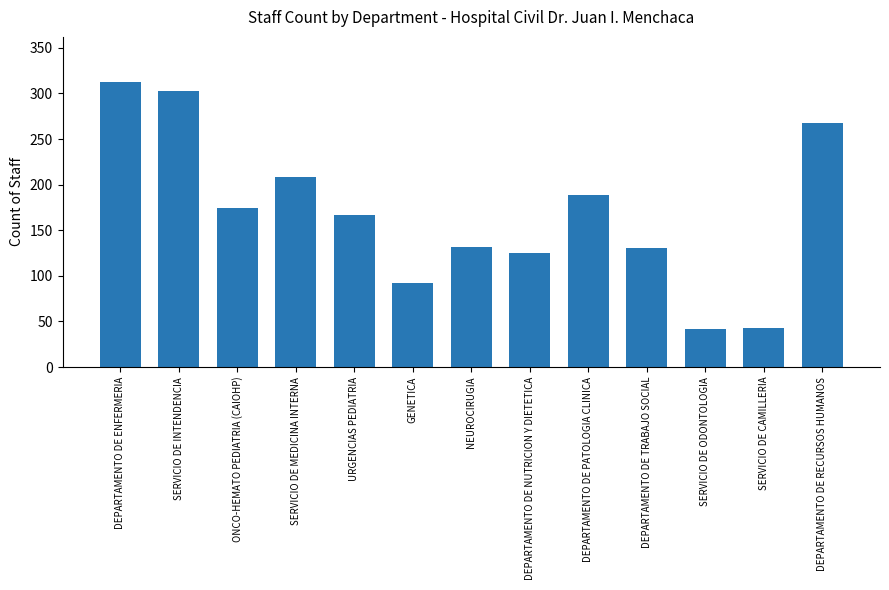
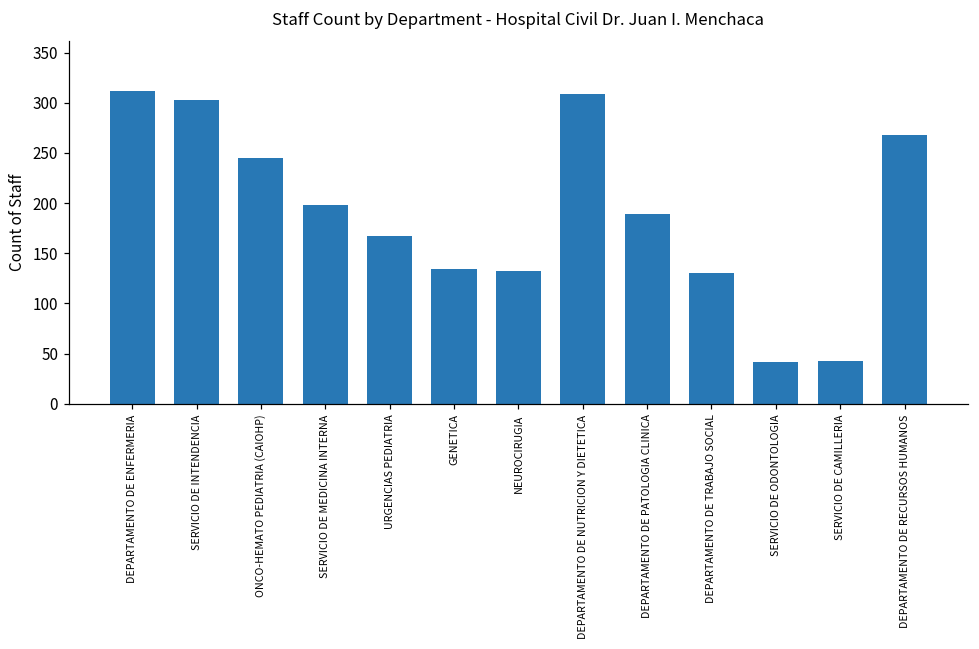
  {
    "DEPARTAMENTO DE ENFERMERIA": 310,
    "SERVICIO DE INTENDENCIA": 300,
-   "ONCO-HEMATO PEDIATRIA (CAIOHP)": 170,
-   "SERVICIO DE MEDICINA INTERNA": 210,
+   "ONCO-HEMATO PEDIATRIA (CAIOHP)": 250,
+   "SERVICIO DE MEDICINA INTERNA": 200,
    "URGENCIAS PEDIATRIA": 170,
-   "GENETICA": 90,
+   "GENETICA": 130,
    "NEUROCIRUGIA": 130,
-   "DEPARTAMENTO DE NUTRICION Y DIETETICA": 130,
+   "DEPARTAMENTO DE NUTRICION Y DIETETICA": 310,
    "DEPARTAMENTO DE PATOLOGIA CLINICA": 190,
    "DEPARTAMENTO DE TRABAJO SOCIAL": 130,
    "SERVICIO DE ODONTOLOGIA": 40,
    "SERVICIO DE CAMILLERIA": 40,
    "DEPARTAMENTO DE RECURSOS HUMANOS": 270
  }
